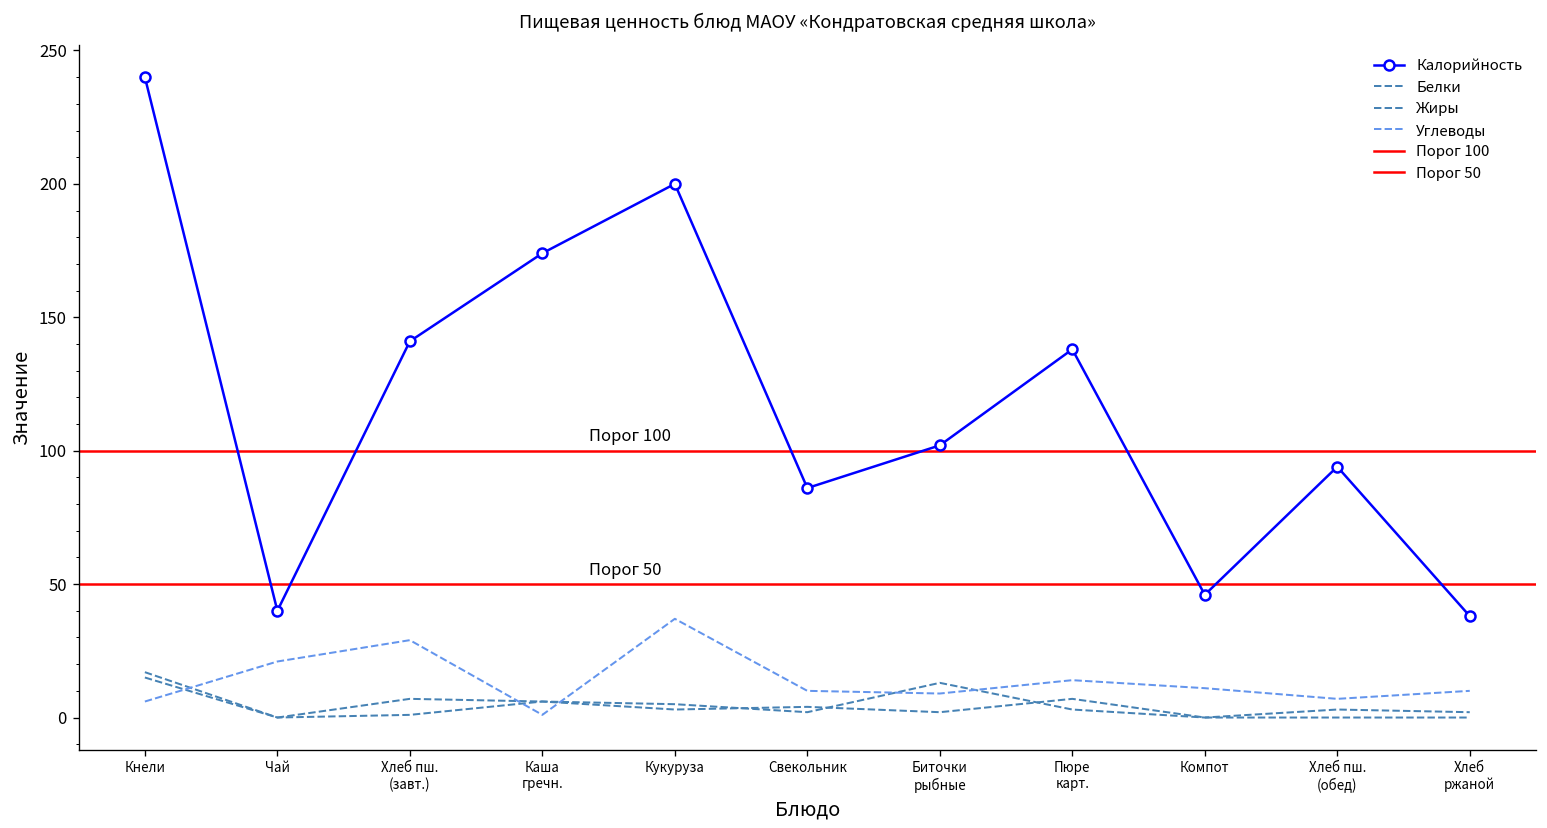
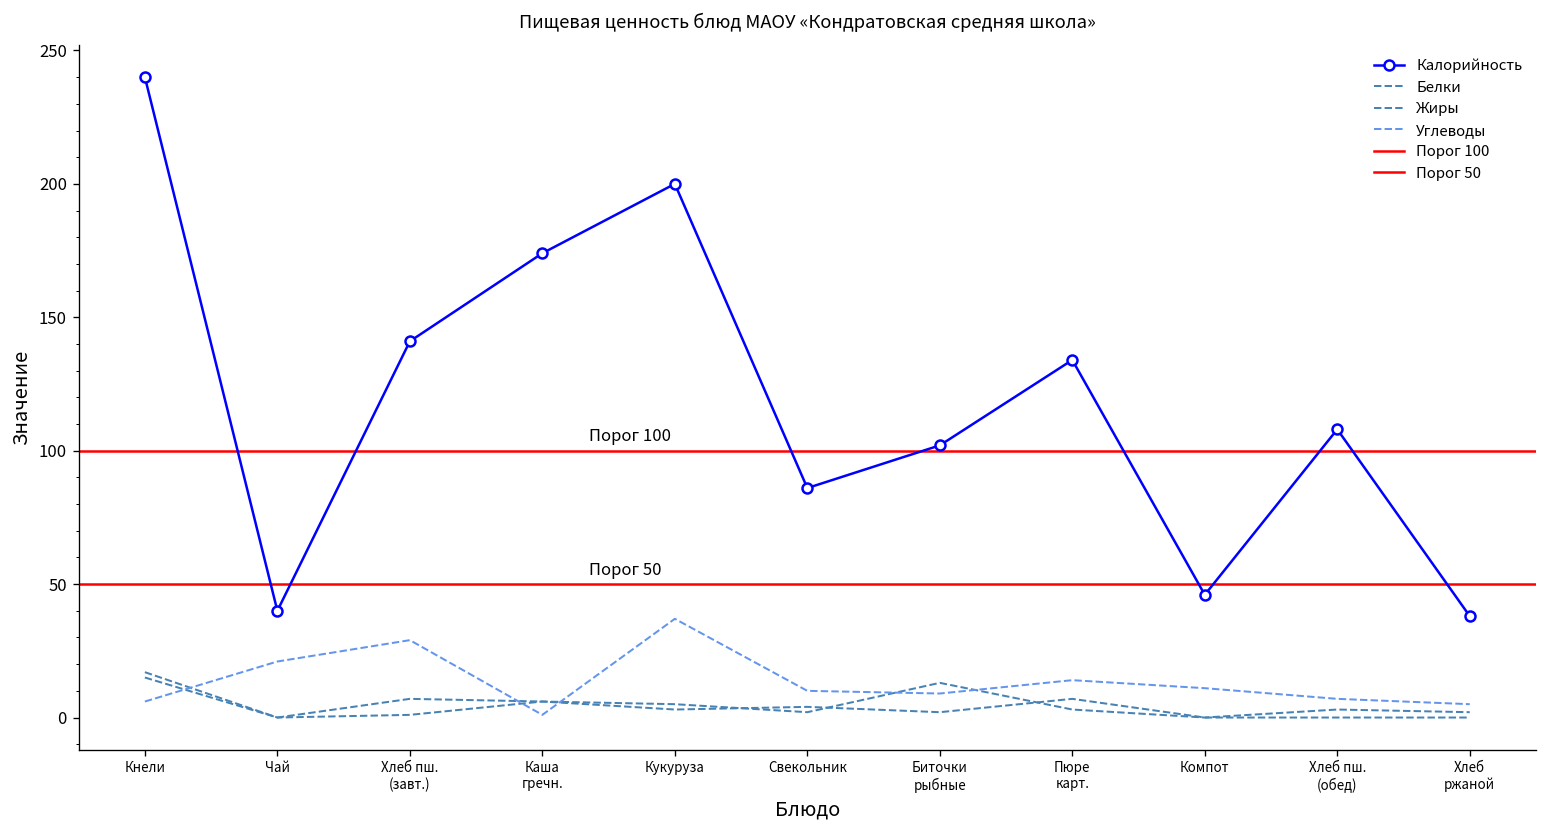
  {
    "Калорийность": {
      "Кнели": 240,
      "Чай": 40,
      "Хлеб пш. (завт.)": 141,
      "Каша гречн.": 174,
      "Кукуруза": 200,
      "Свекольник": 86,
      "Биточки рыбные": 102,
-     "Пюре карт.": 138,
+     "Пюре карт.": 134,
      "Компот": 46,
-     "Хлеб пш. (обед)": 94,
+     "Хлеб пш. (обед)": 108,
      "Хлеб ржаной": 38
    },
    "Углеводы": {
      "Кнели": 6,
      "Чай": 21,
      "Хлеб пш. (завт.)": 29,
      "Каша гречн.": 1,
      "Кукуруза": 37,
      "Свекольник": 10,
      "Биточки рыбные": 9,
      "Пюре карт.": 14,
      "Компот": 11,
      "Хлеб пш. (обед)": 7,
-     "Хлеб ржаной": 10
+     "Хлеб ржаной": 5
    }
  }
